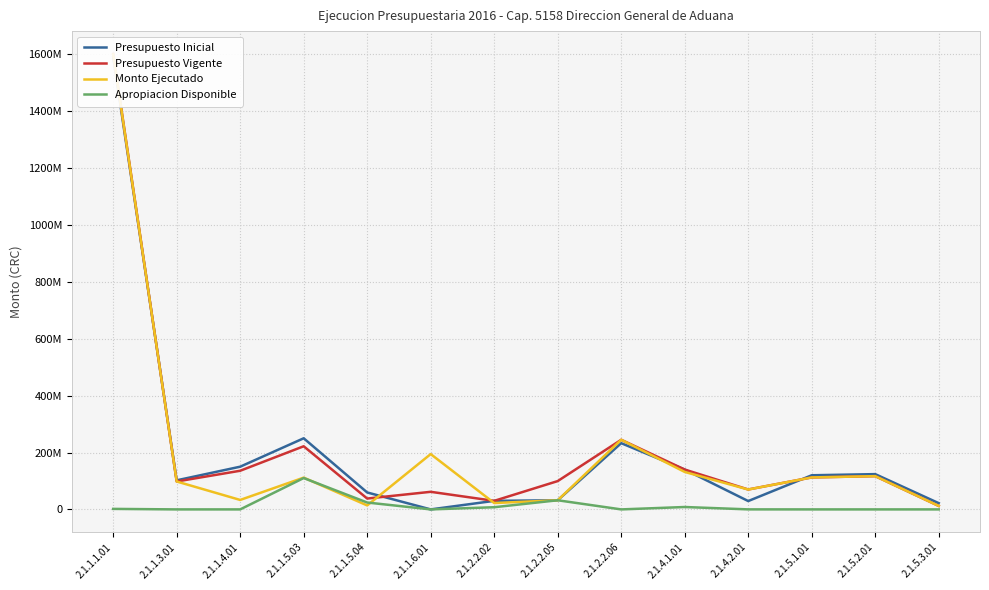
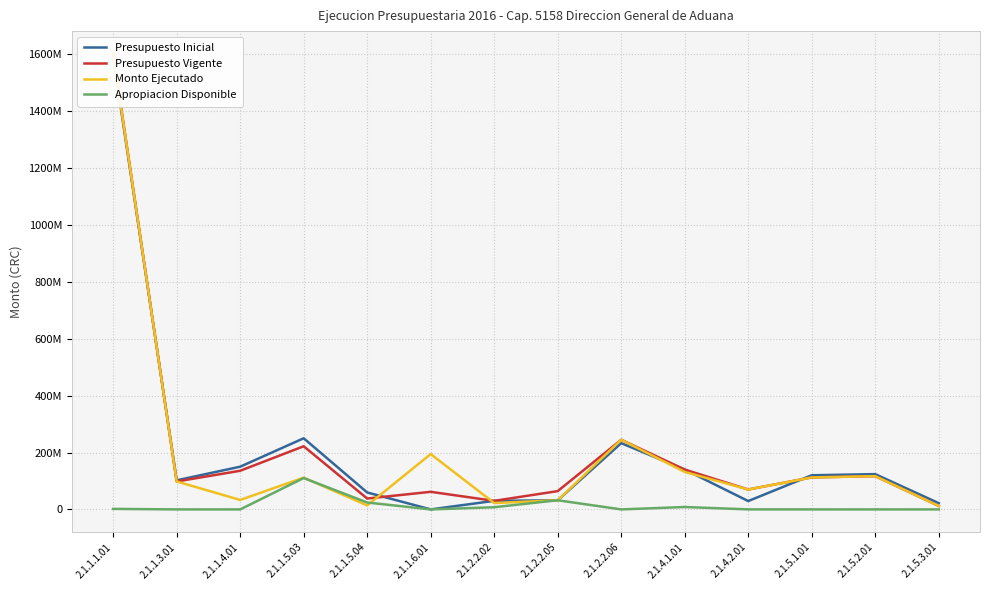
  {
    "Presupuesto Inicial": {
      "2.1.1.4.01": 150000000,
      "2.1.1.5.03": 250000000,
      "2.1.1.5.04": 60000000,
      "2.1.2.2.06": 230000000,
      "2.1.4.2.01": 30000000,
      "2.1.5.3.01": 20000000
    },
    "Presupuesto Vigente": {
      "2.1.1.4.01": 140000000,
      "2.1.1.5.03": 220000000,
      "2.1.1.5.04": 40000000,
      "2.1.1.6.01": 60000000,
-     "2.1.2.2.05": 100000000
+     "2.1.2.2.05": 60000000
    },
    "Monto Ejecutado": {
      "2.1.1.4.01": 30000000,
      "2.1.1.5.04": 10000000,
      "2.1.1.6.01": 190000000
    },
    "Apropiacion Disponible": {
      "2.1.1.1.01": 0,
      "2.1.1.3.01": 0,
      "2.1.1.4.01": 0,
      "2.1.1.5.04": 20000000,
      "2.1.2.2.02": 10000000,
      "2.1.2.2.06": 0,
      "2.1.4.1.01": 10000000,
      "2.1.4.2.01": 0,
      "2.1.5.1.01": 0,
      "2.1.5.2.01": 0,
      "2.1.5.3.01": 0
    }
  }
